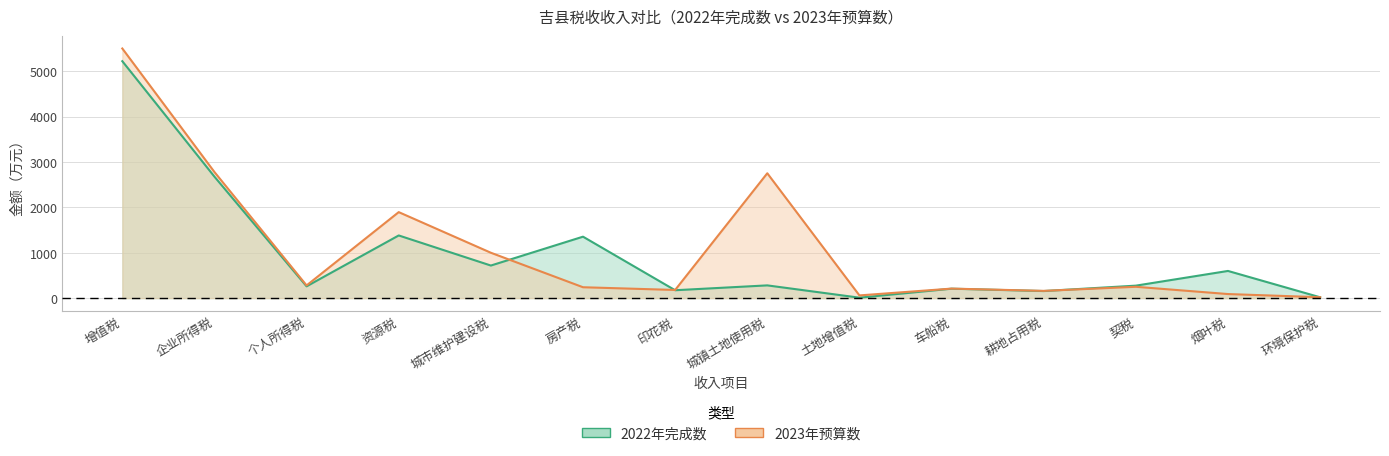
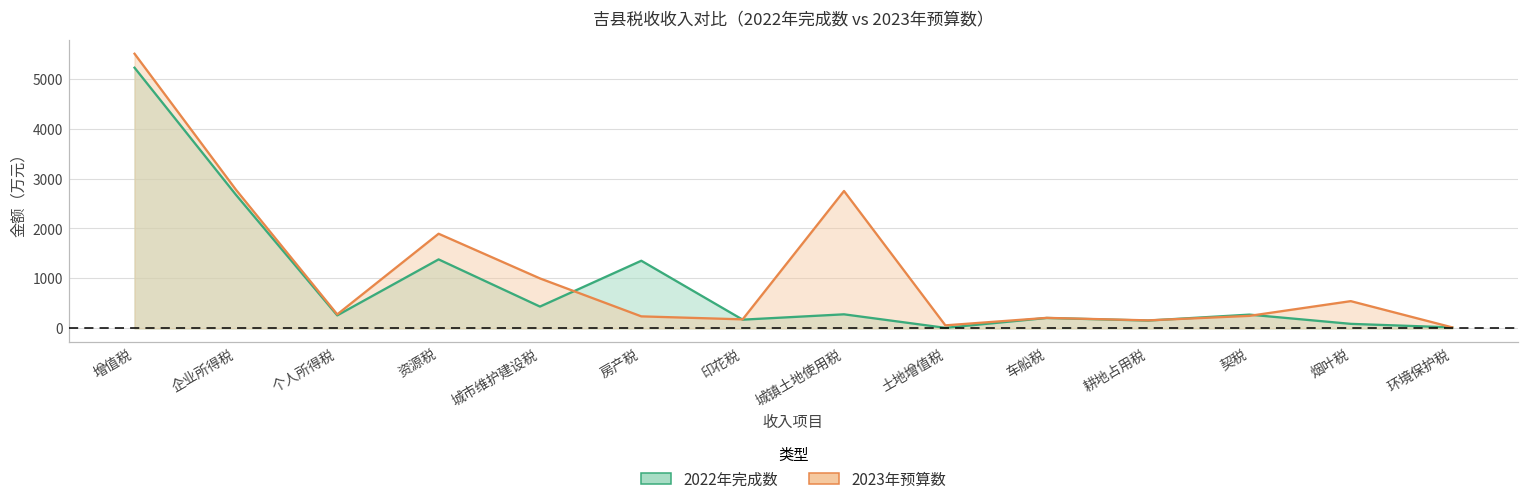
  {
    "2022年完成数": {
      "增值税": 5200,
      "企业所得税": 2700,
      "资源税": 1400,
-     "城市维护建设税": 700,
+     "城市维护建设税": 400,
      "房产税": 1400,
      "城镇土地使用税": 300,
-     "烟叶税": 600
+     "烟叶税": 100
    },
    "2023年预算数": {
      "增值税": 5500,
      "企业所得税": 2800,
      "资源税": 1900,
      "城市维护建设税": 1000,
      "房产税": 200,
      "城镇土地使用税": 2800,
-     "烟叶税": 100
+     "烟叶税": 500
    }
  }
